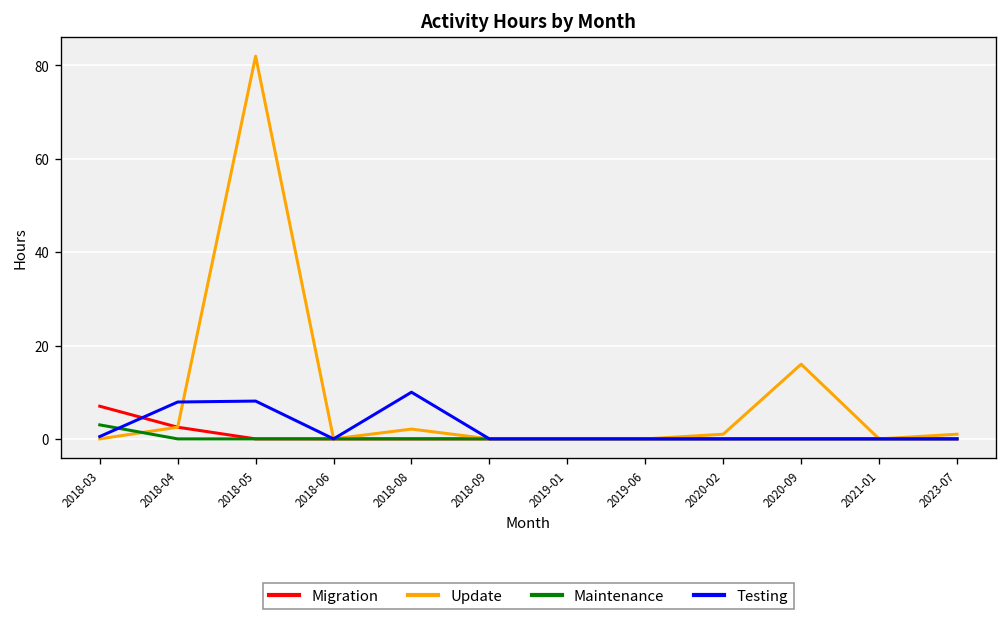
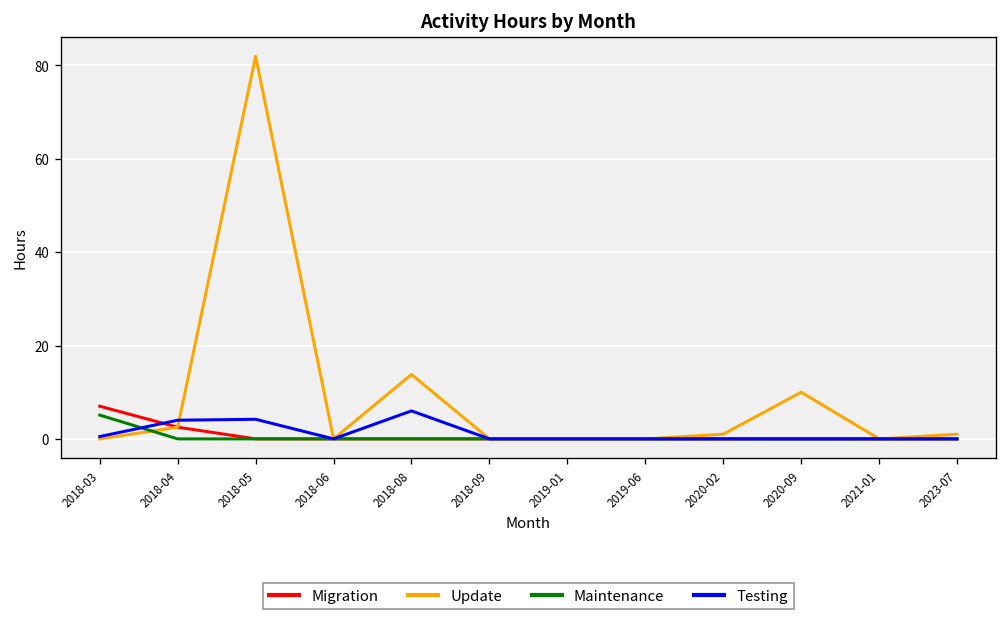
  {
    "Migration": {
      "2018-03": 7
    },
    "Update": {
      "2018-05": 82,
-     "2018-08": 2,
+     "2018-08": 14,
      "2020-02": 1,
-     "2020-09": 16,
+     "2020-09": 10,
      "2023-07": 1
    },
    "Maintenance": {
-     "2018-03": 3,
+     "2018-03": 5,
      "2018-04": 0
    },
    "Testing": {
-     "2018-04": 8,
-     "2018-05": 8,
-     "2018-08": 10
+     "2018-04": 4,
+     "2018-05": 4,
+     "2018-08": 6
    }
  }
